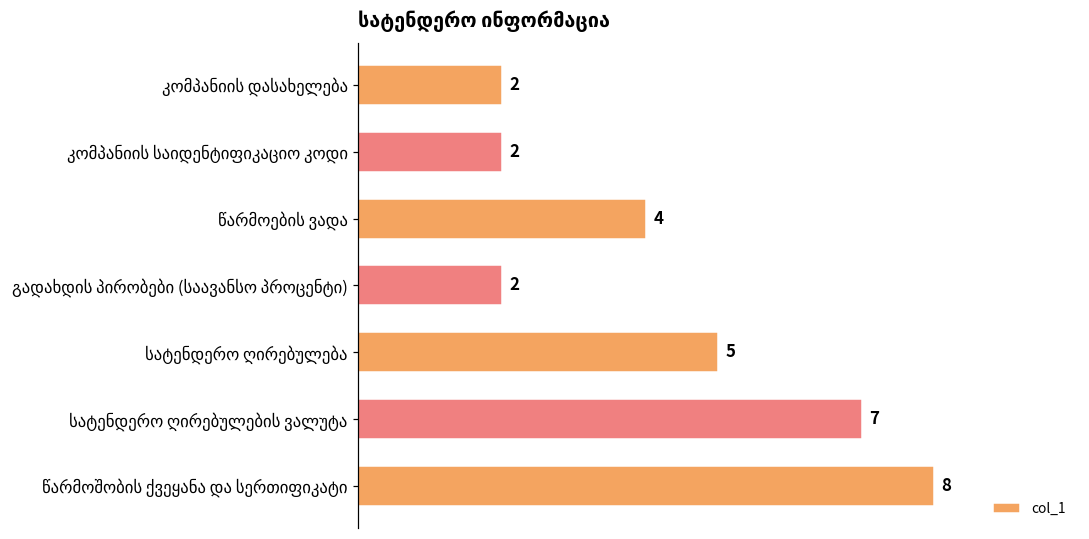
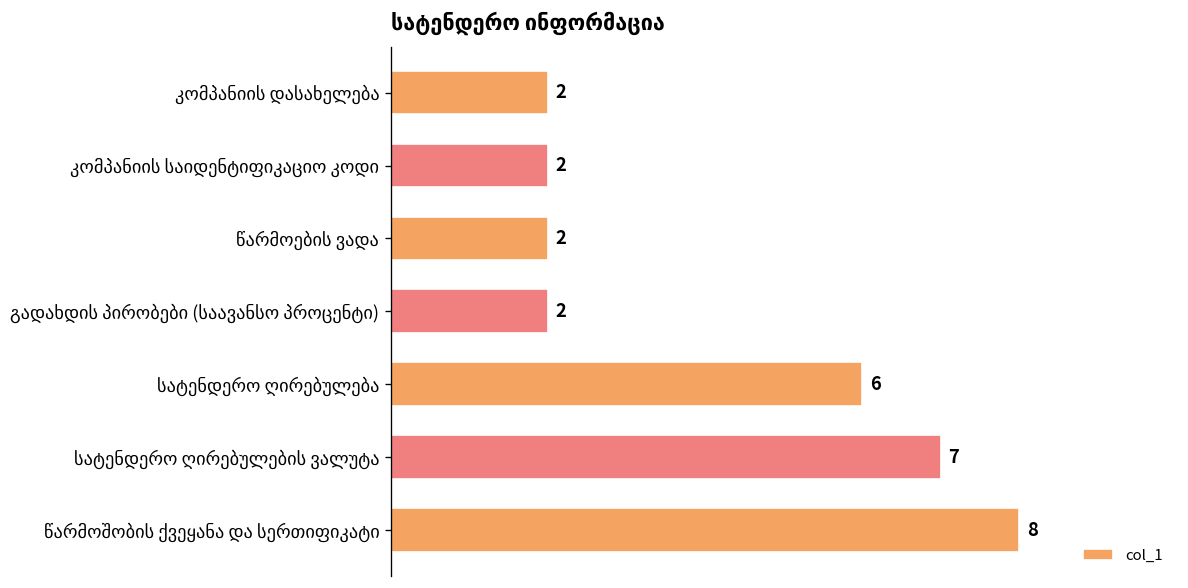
  {
    "კომპანიის დასახელება": 2,
    "კომპანიის საიდენტიფიკაციო კოდი": 2,
-   "წარმოების ვადა": 4,
+   "წარმოების ვადა": 2,
    "გადახდის პირობები (საავანსო პროცენტი)": 2,
-   "სატენდერო ღირებულება": 5,
+   "სატენდერო ღირებულება": 6,
    "სატენდერო ღირებულების ვალუტა": 7,
    "წარმოშობის ქვეყანა და სერთიფიკატი": 8
  }
